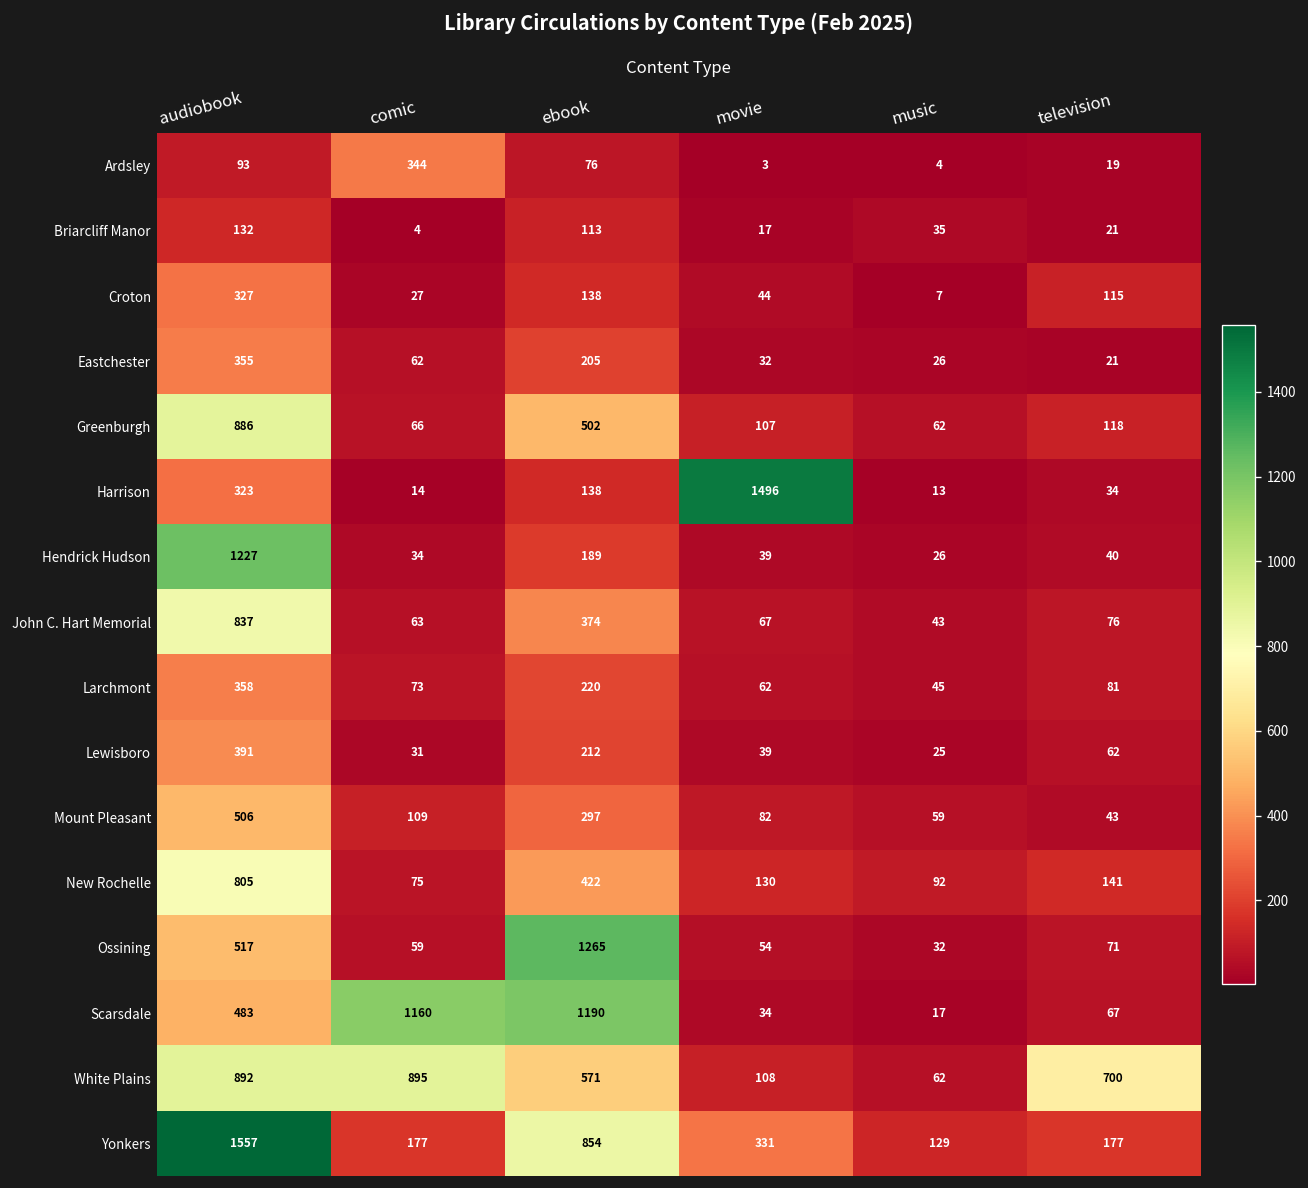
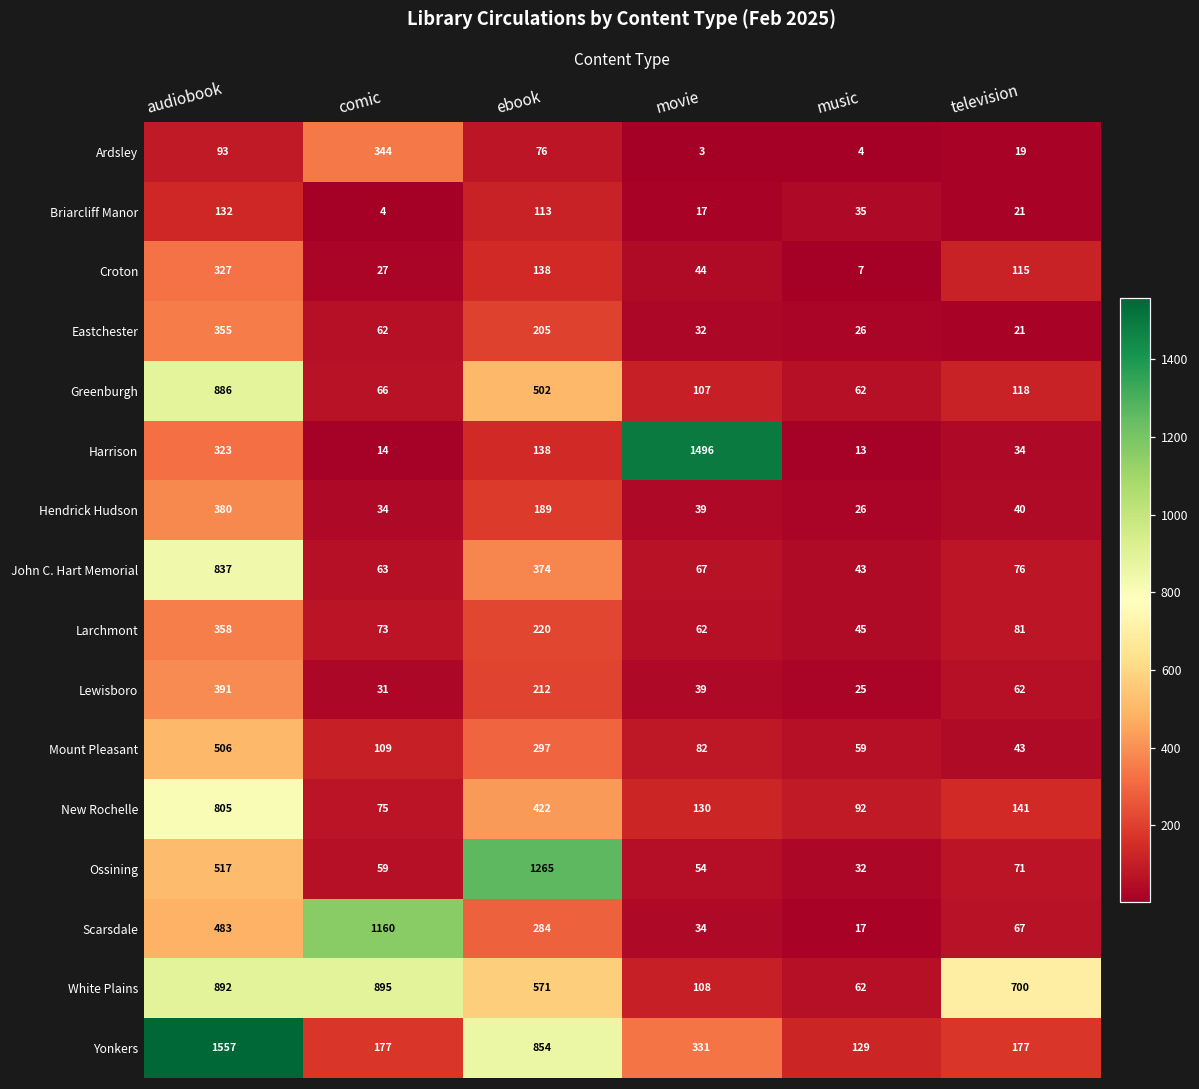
  {
    "Ardsley": {
      "audiobook": 93,
      "comic": 344,
      "ebook": 76,
      "movie": 3,
      "music": 4,
      "television": 19
    },
    "Briarcliff Manor": {
      "audiobook": 132,
      "comic": 4,
      "ebook": 113,
      "movie": 17,
      "music": 35,
      "television": 21
    },
    "Croton": {
      "audiobook": 327,
      "comic": 27,
      "ebook": 138,
      "movie": 44,
      "music": 7,
      "television": 115
    },
    "Eastchester": {
      "audiobook": 355,
      "comic": 62,
      "ebook": 205,
      "movie": 32,
      "music": 26,
      "television": 21
    },
    "Greenburgh": {
      "audiobook": 886,
      "comic": 66,
      "ebook": 502,
      "movie": 107,
      "music": 62,
      "television": 118
    },
    "Harrison": {
      "audiobook": 323,
      "comic": 14,
      "ebook": 138,
      "movie": 1496,
      "music": 13,
      "television": 34
    },
    "Hendrick Hudson": {
-     "audiobook": 1227,
+     "audiobook": 380,
      "comic": 34,
      "ebook": 189,
      "movie": 39,
      "music": 26,
      "television": 40
    },
    "John C. Hart Memorial": {
      "audiobook": 837,
      "comic": 63,
      "ebook": 374,
      "movie": 67,
      "music": 43,
      "television": 76
    },
    "Larchmont": {
      "audiobook": 358,
      "comic": 73,
      "ebook": 220,
      "movie": 62,
      "music": 45,
      "television": 81
    },
    "Lewisboro": {
      "audiobook": 391,
      "comic": 31,
      "ebook": 212,
      "movie": 39,
      "music": 25,
      "television": 62
    },
    "Mount Pleasant": {
      "audiobook": 506,
      "comic": 109,
      "ebook": 297,
      "movie": 82,
      "music": 59,
      "television": 43
    },
    "New Rochelle": {
      "audiobook": 805,
      "comic": 75,
      "ebook": 422,
      "movie": 130,
      "music": 92,
      "television": 141
    },
    "Ossining": {
      "audiobook": 517,
      "comic": 59,
      "ebook": 1265,
      "movie": 54,
      "music": 32,
      "television": 71
    },
    "Scarsdale": {
      "audiobook": 483,
      "comic": 1160,
-     "ebook": 1190,
+     "ebook": 284,
      "movie": 34,
      "music": 17,
      "television": 67
    },
    "White Plains": {
      "audiobook": 892,
      "comic": 895,
      "ebook": 571,
      "movie": 108,
      "music": 62,
      "television": 700
    },
    "Yonkers": {
      "audiobook": 1557,
      "comic": 177,
      "ebook": 854,
      "movie": 331,
      "music": 129,
      "television": 177
    }
  }
